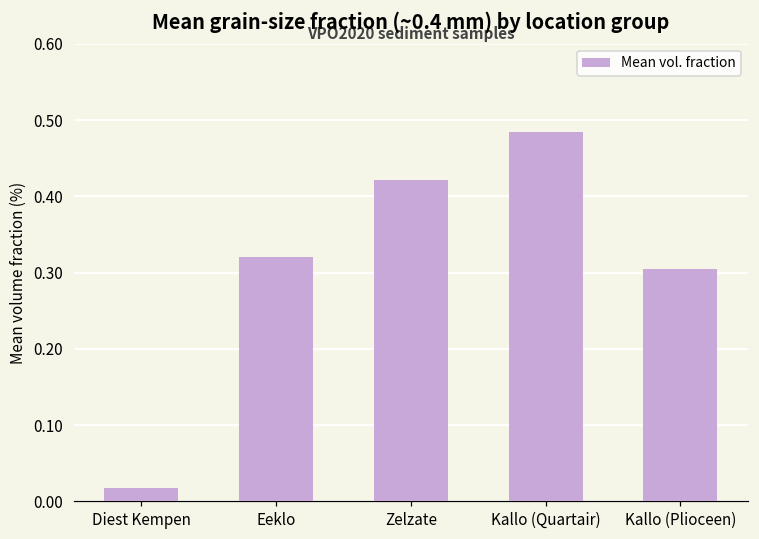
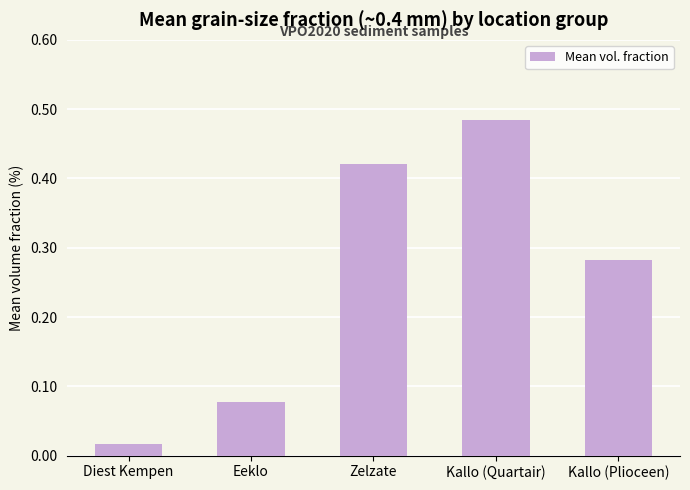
  {
    "Diest Kempen": 0.02,
-   "Eeklo": 0.32,
+   "Eeklo": 0.08,
    "Zelzate": 0.42,
    "Kallo (Quartair)": 0.48,
-   "Kallo (Plioceen)": 0.31
+   "Kallo (Plioceen)": 0.28
  }
